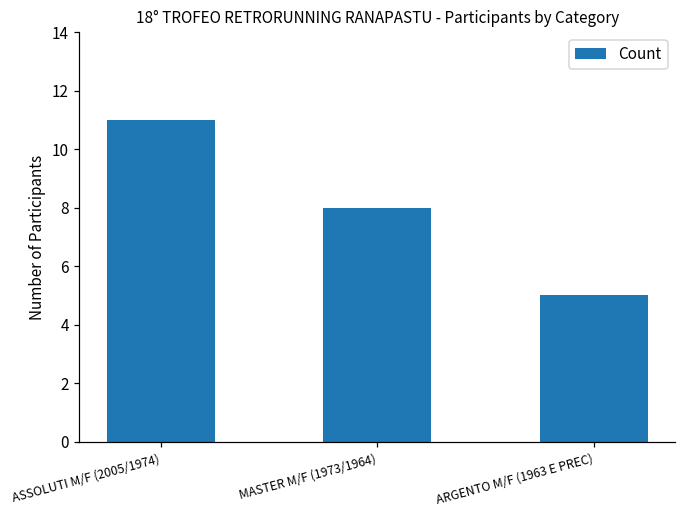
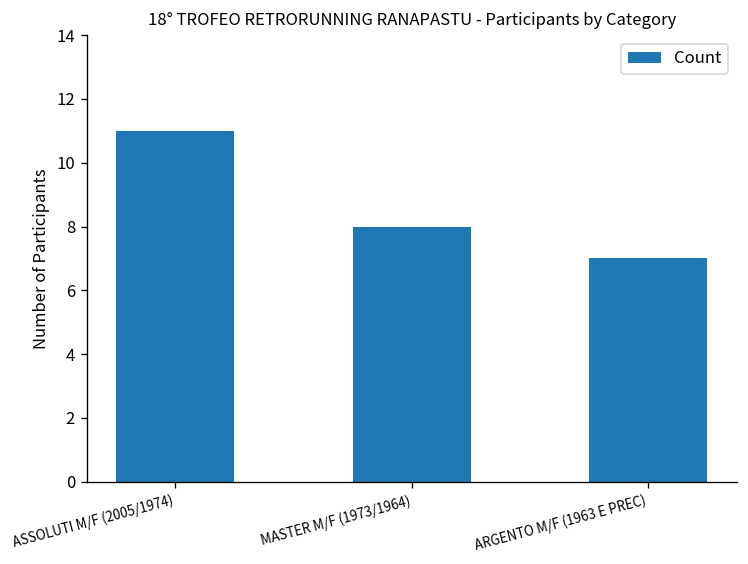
  {
    "ASSOLUTI M/F (2005/1974)": 11,
    "MASTER M/F (1973/1964)": 8,
-   "ARGENTO M/F (1963 E PREC)": 5
+   "ARGENTO M/F (1963 E PREC)": 7
  }
